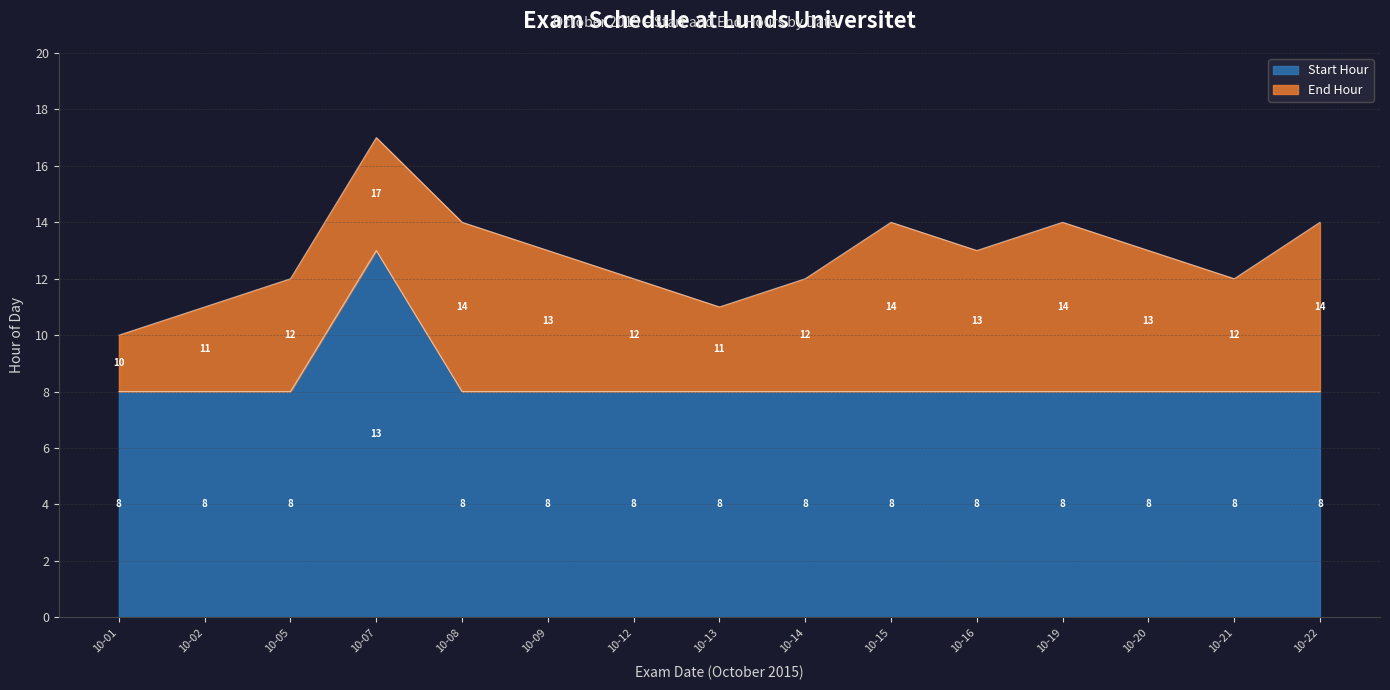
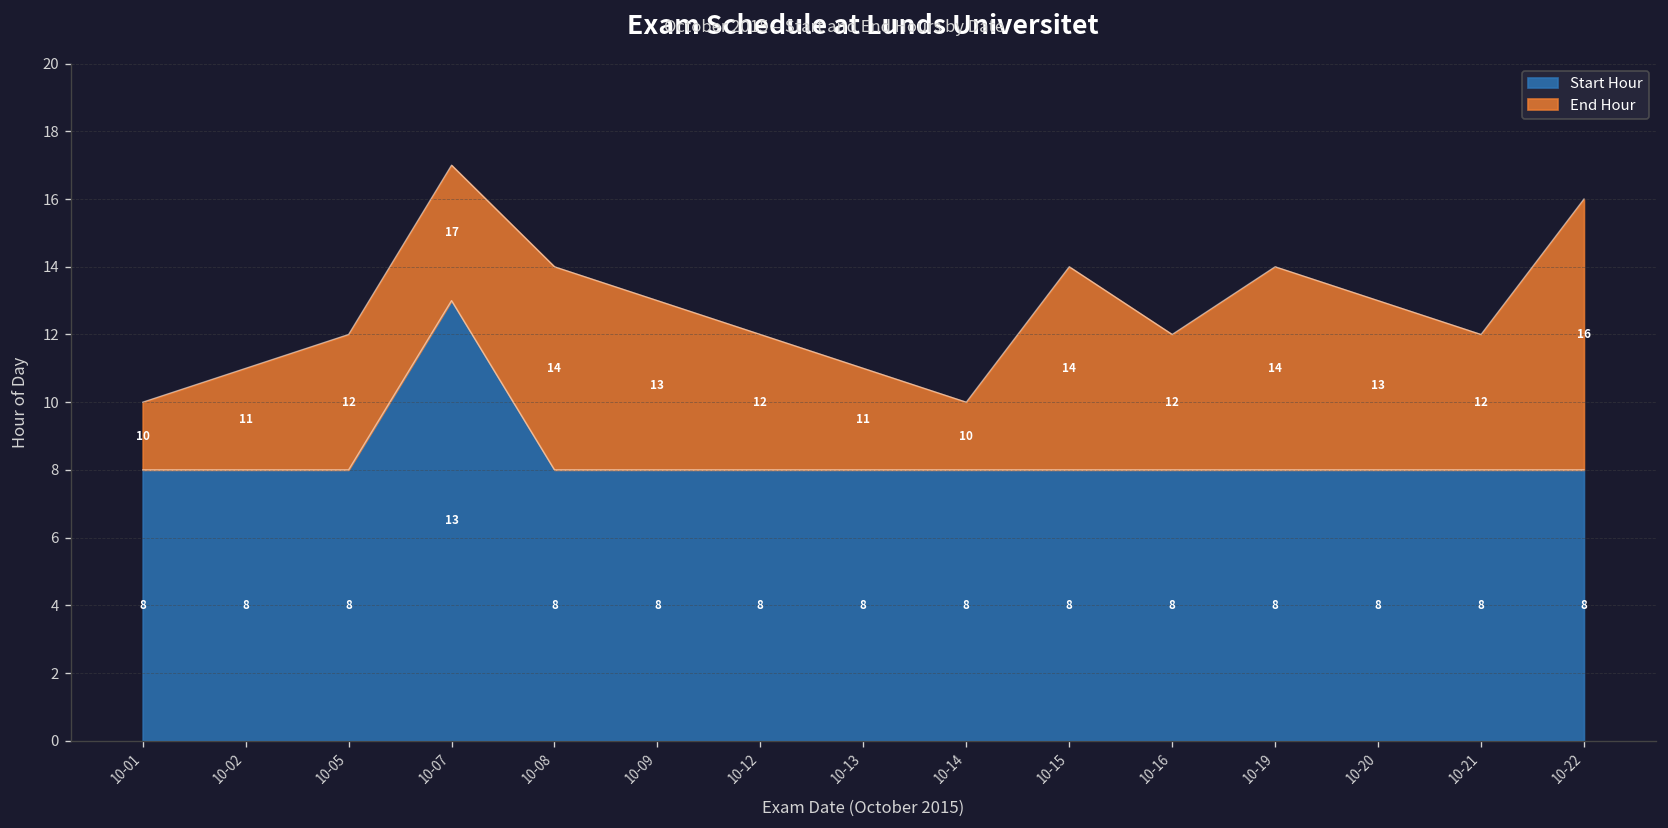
  {
    "Start Hour": {
      "10-02": 8.0,
      "10-05": 8.0,
      "10-07": 13.0,
      "10-08": 8.0,
      "10-09": 8.0,
      "10-12": 8.0,
      "10-13": 8.0,
      "10-15": 8.0,
      "10-16": 8.0,
      "10-19": 8.0,
      "10-20": 8.0,
      "10-21": 8.0,
      "10-22": 8.0
    },
    "End Hour": {
      "10-01": 10,
-     "10-14": 12,
-     "10-16": 13,
-     "10-22": 14
+     "10-14": 10,
+     "10-16": 12,
+     "10-22": 16
    }
  }
